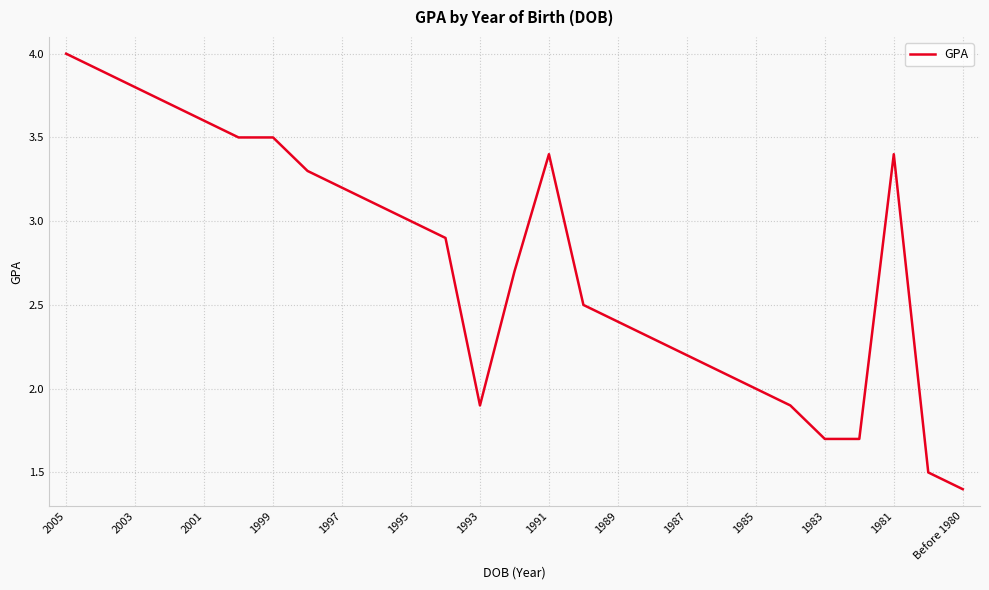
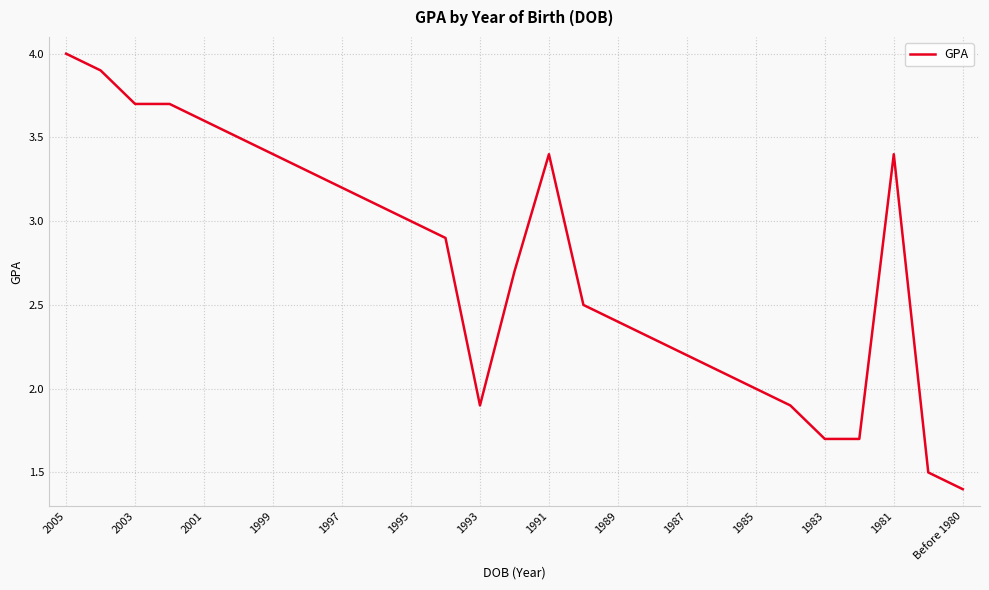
  {
    "2005": 4.0,
-   "2003": 3.8,
+   "2003": 3.7,
    "2001": 3.6,
-   "1999": 3.5,
+   "1999": 3.4,
    "1997": 3.2,
    "1995": 3.0,
    "1993": 1.9,
    "1991": 3.4,
    "1989": 2.4,
    "1987": 2.2,
    "1985": 2.0,
    "1983": 1.7,
    "1981": 3.4,
    "Before 1980": 1.4
  }
